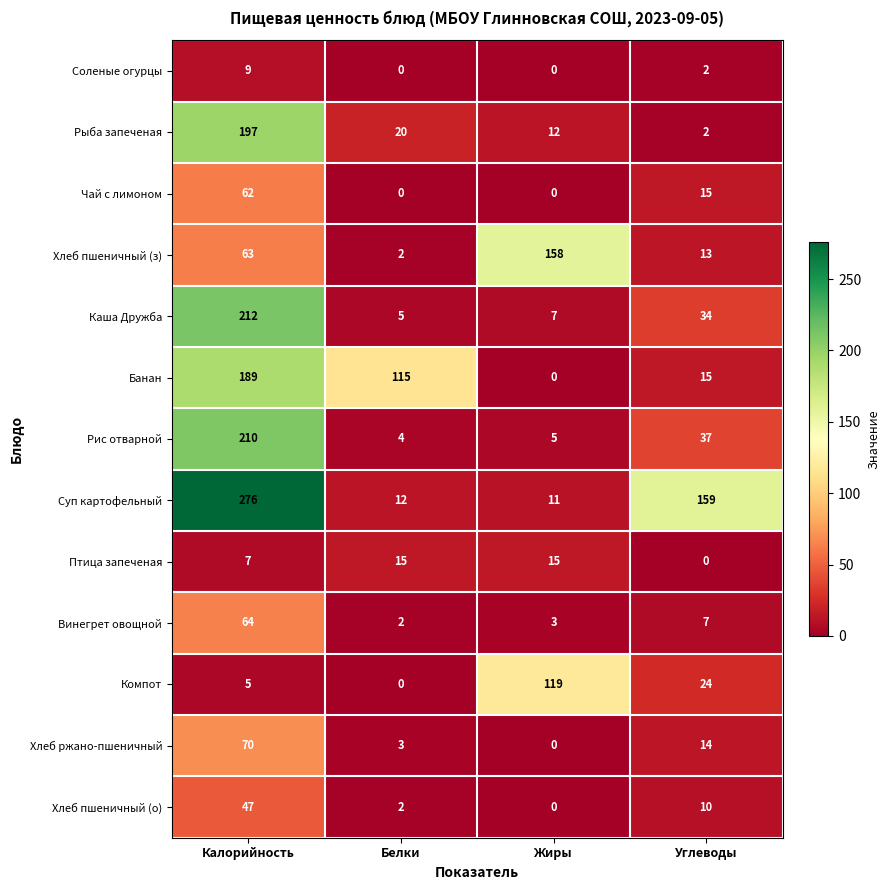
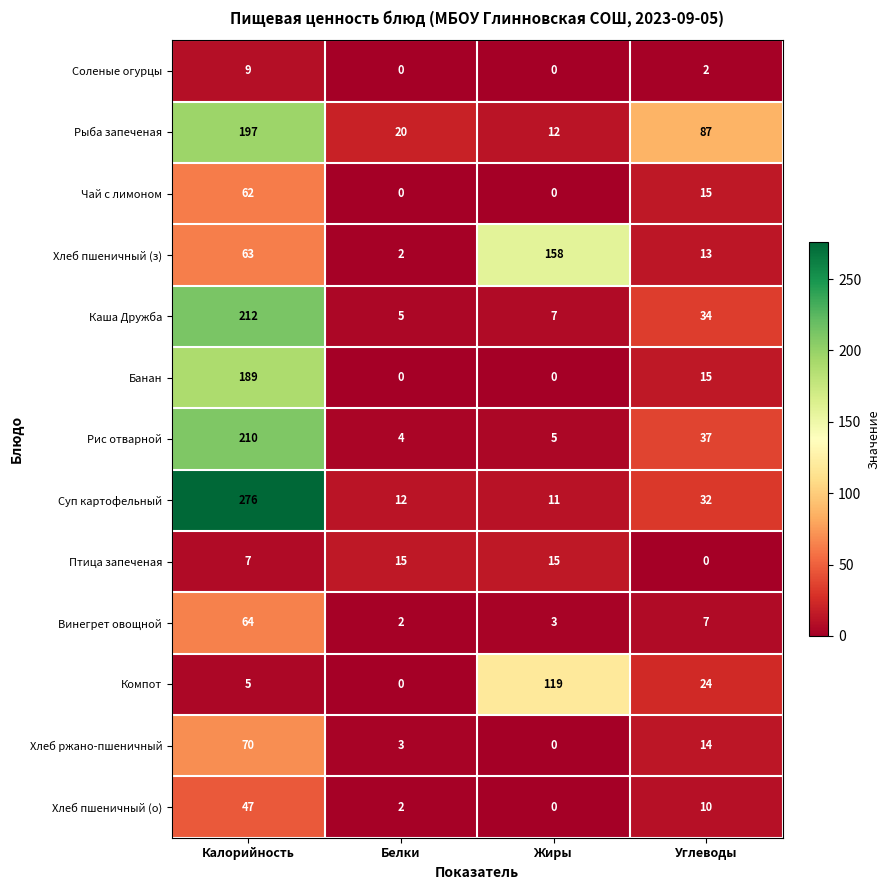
  {
    "Соленые огурцы": {
      "Калорийность": 9,
      "Белки": 0,
      "Жиры": 0,
      "Углеводы": 2
    },
    "Рыба запеченая": {
      "Калорийность": 197,
      "Белки": 20,
      "Жиры": 12,
-     "Углеводы": 2
+     "Углеводы": 87
    },
    "Чай с лимоном": {
      "Калорийность": 62,
      "Белки": 0,
      "Жиры": 0,
      "Углеводы": 15
    },
    "Хлеб пшеничный (з)": {
      "Калорийность": 63,
      "Белки": 2,
      "Жиры": 158,
      "Углеводы": 13
    },
    "Каша Дружба": {
      "Калорийность": 212,
      "Белки": 5,
      "Жиры": 7,
      "Углеводы": 34
    },
    "Банан": {
      "Калорийность": 189,
-     "Белки": 115,
+     "Белки": 0,
      "Жиры": 0,
      "Углеводы": 15
    },
    "Рис отварной": {
      "Калорийность": 210,
      "Белки": 4,
      "Жиры": 5,
      "Углеводы": 37
    },
    "Суп картофельный": {
      "Калорийность": 276,
      "Белки": 12,
      "Жиры": 11,
-     "Углеводы": 159
+     "Углеводы": 32
    },
    "Птица запеченая": {
      "Калорийность": 7,
      "Белки": 15,
      "Жиры": 15,
      "Углеводы": 0
    },
    "Винегрет овощной": {
      "Калорийность": 64,
      "Белки": 2,
      "Жиры": 3,
      "Углеводы": 7
    },
    "Компот": {
      "Калорийность": 5,
      "Белки": 0,
      "Жиры": 119,
      "Углеводы": 24
    },
    "Хлеб ржано-пшеничный": {
      "Калорийность": 70,
      "Белки": 3,
      "Жиры": 0,
      "Углеводы": 14
    },
    "Хлеб пшеничный (о)": {
      "Калорийность": 47,
      "Белки": 2,
      "Жиры": 0,
      "Углеводы": 10
    }
  }
